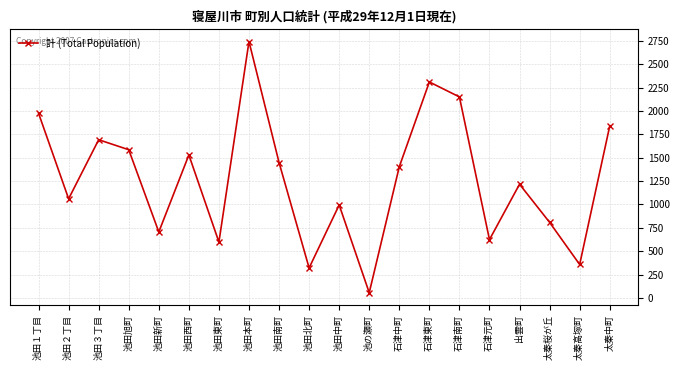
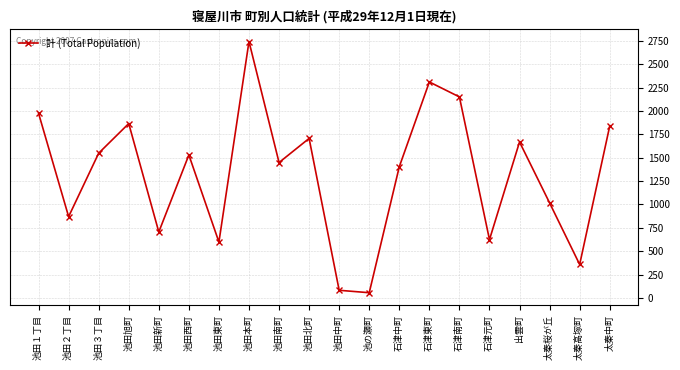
  {
    "池田１丁目": 2000,
-   "池田２丁目": 1100,
-   "池田３丁目": 1700,
-   "池田旭町": 1600,
+   "池田２丁目": 900,
+   "池田３丁目": 1500,
+   "池田旭町": 1900,
    "池田新町": 700,
    "池田西町": 1500,
    "池田東町": 600,
    "池田本町": 2700,
    "池田南町": 1400,
-   "池田北町": 300,
-   "池田中町": 1000,
+   "池田北町": 1700,
+   "池田中町": 100,
    "池の瀬町": 100,
    "石津中町": 1400,
    "石津東町": 2300,
    "石津南町": 2200,
    "石津元町": 600,
-   "出雲町": 1200,
-   "太秦桜が丘": 800,
+   "出雲町": 1700,
+   "太秦桜が丘": 1000,
    "太秦高塚町": 400,
    "太秦中町": 1800
  }
